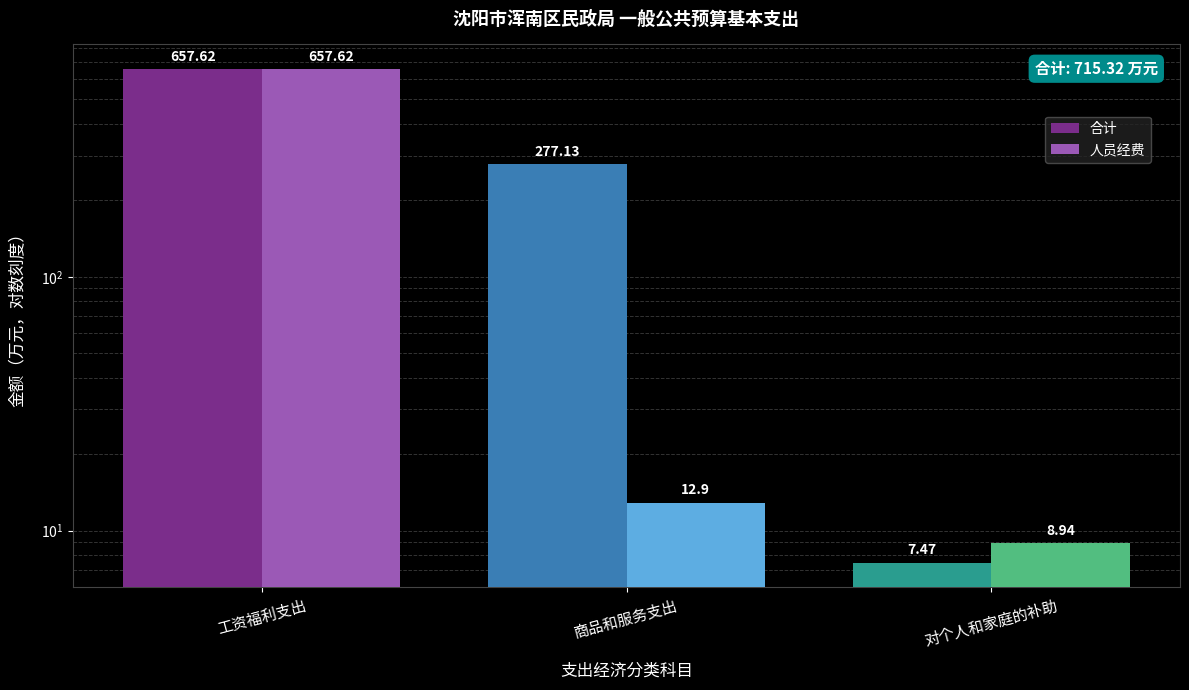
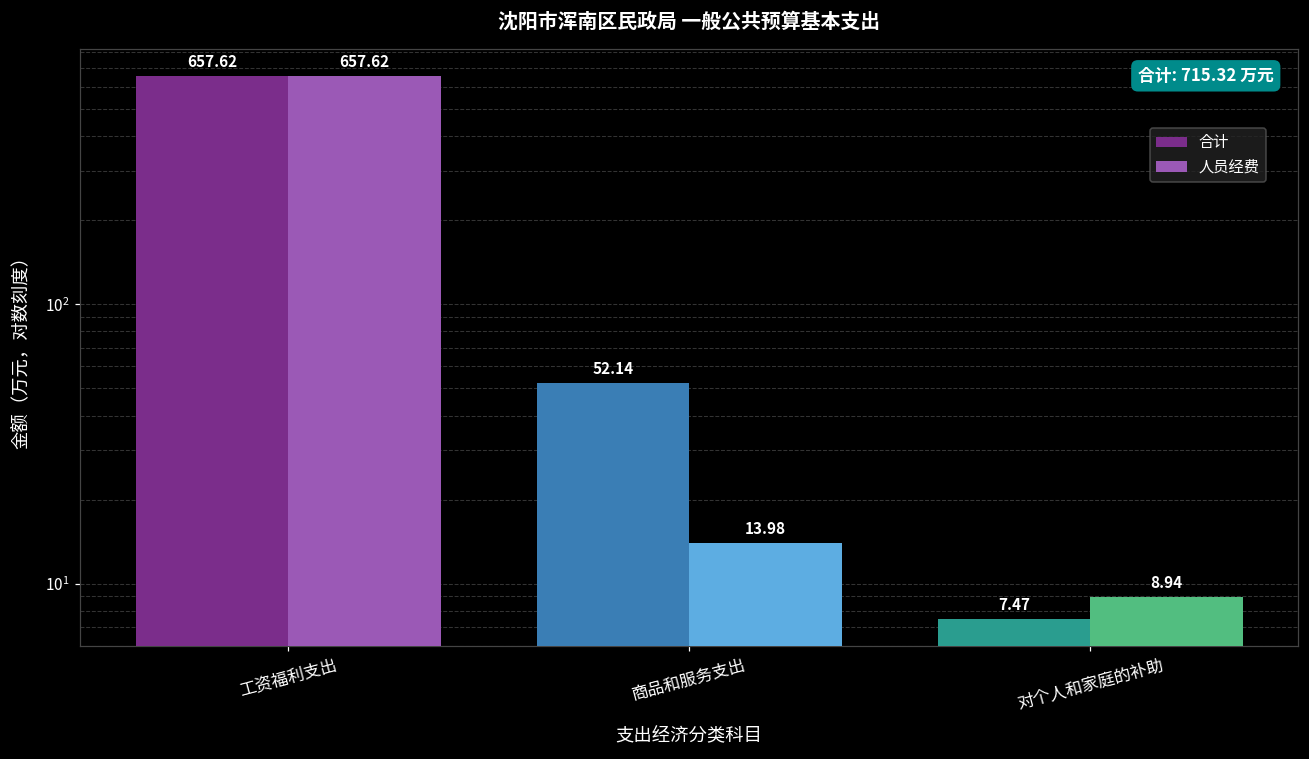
  {
    "合计": {
      "工资福利支出": 657.62,
-     "商品和服务支出": 277.13,
+     "商品和服务支出": 52.14,
      "对个人和家庭的补助": 7.47
    },
    "人员经费": {
      "工资福利支出": 657.62,
-     "商品和服务支出": 12.9,
+     "商品和服务支出": 13.98,
      "对个人和家庭的补助": 8.94
    }
  }
